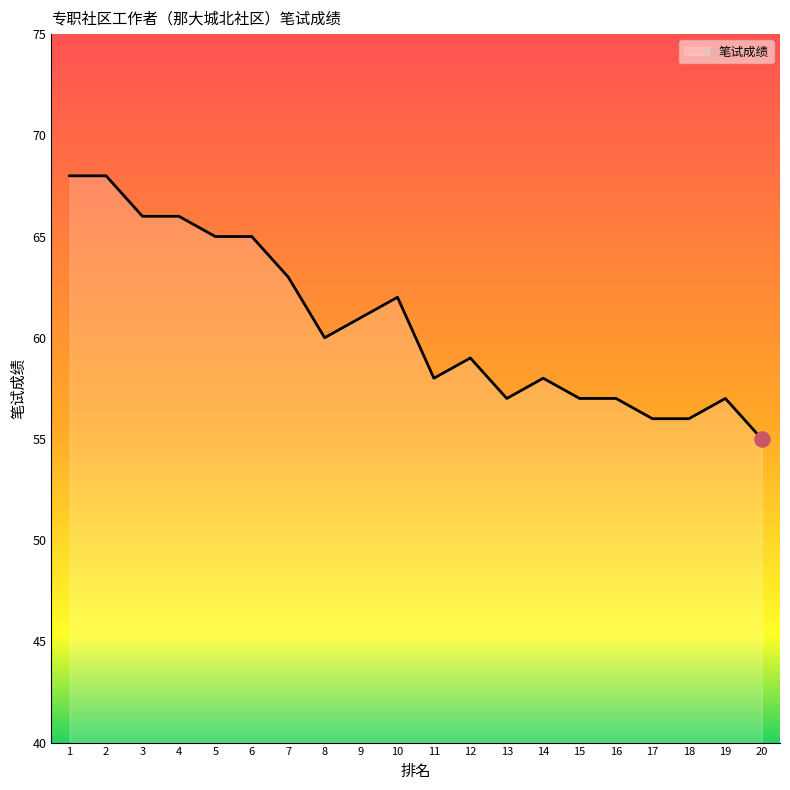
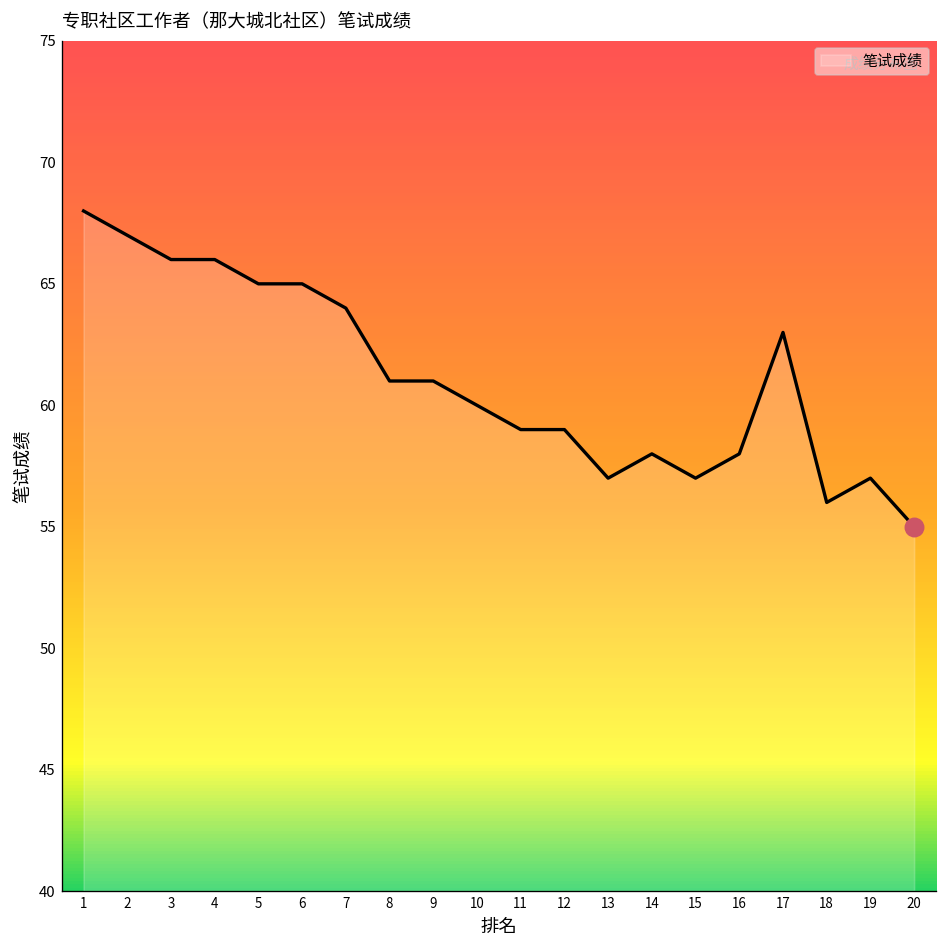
  {
    "笔试成绩": {
      "1": 68,
-     "2": 68,
+     "2": 67,
      "3": 66,
      "4": 66,
      "5": 65,
      "6": 65,
-     "7": 63,
-     "8": 60,
+     "7": 64,
+     "8": 61,
      "9": 61,
-     "10": 62,
-     "11": 58,
+     "10": 60,
+     "11": 59,
      "12": 59,
      "13": 57,
      "14": 58,
      "15": 57,
-     "16": 57,
-     "17": 56,
+     "16": 58,
+     "17": 63,
      "18": 56,
      "19": 57
    }
  }
